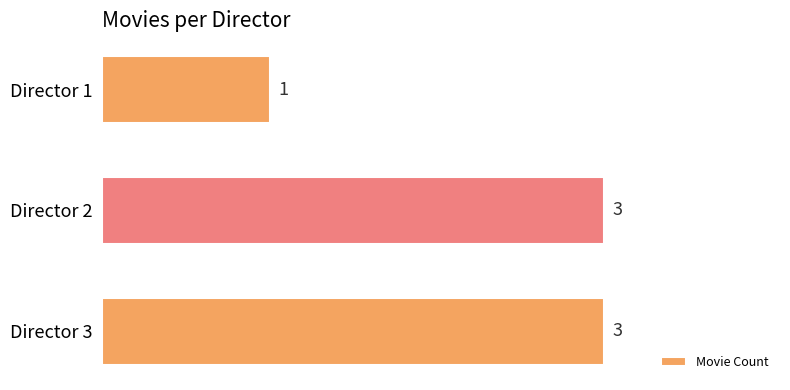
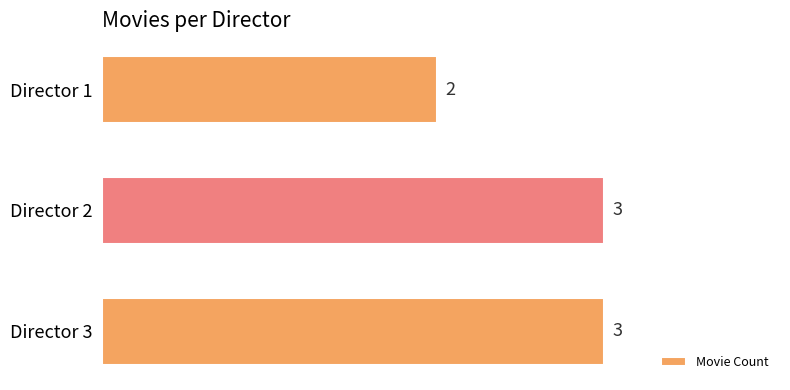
  {
-   "Director 1": 1,
+   "Director 1": 2,
    "Director 2": 3,
    "Director 3": 3
  }
